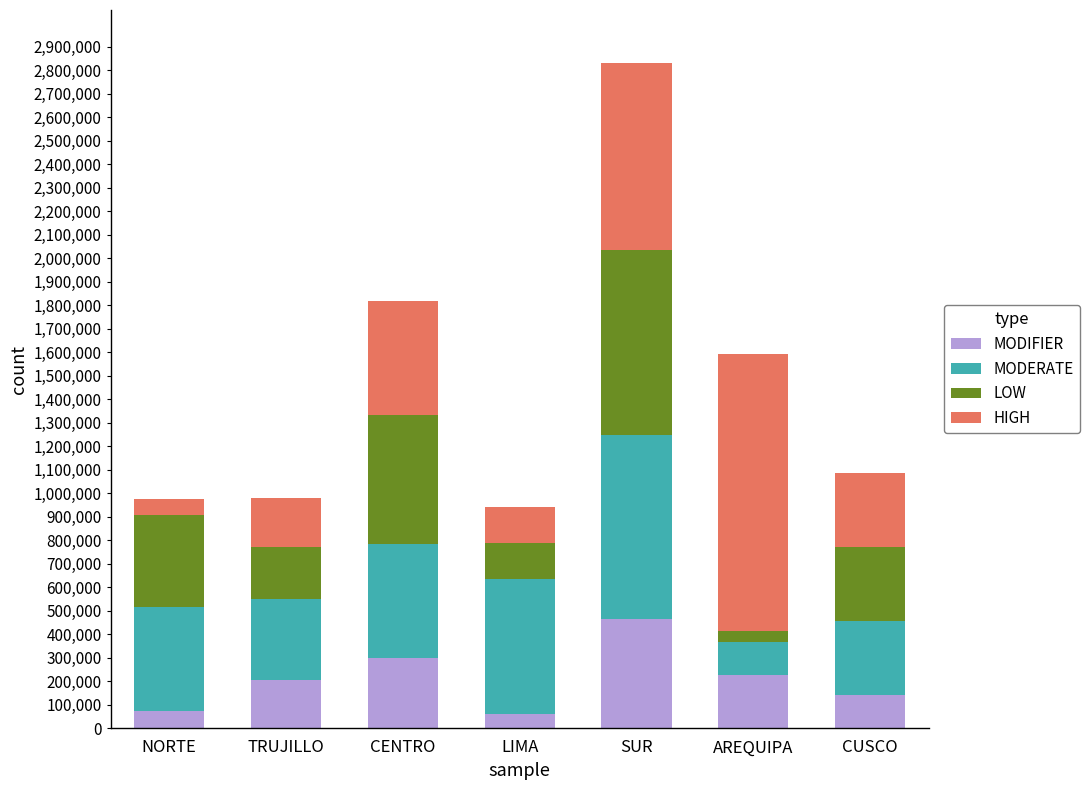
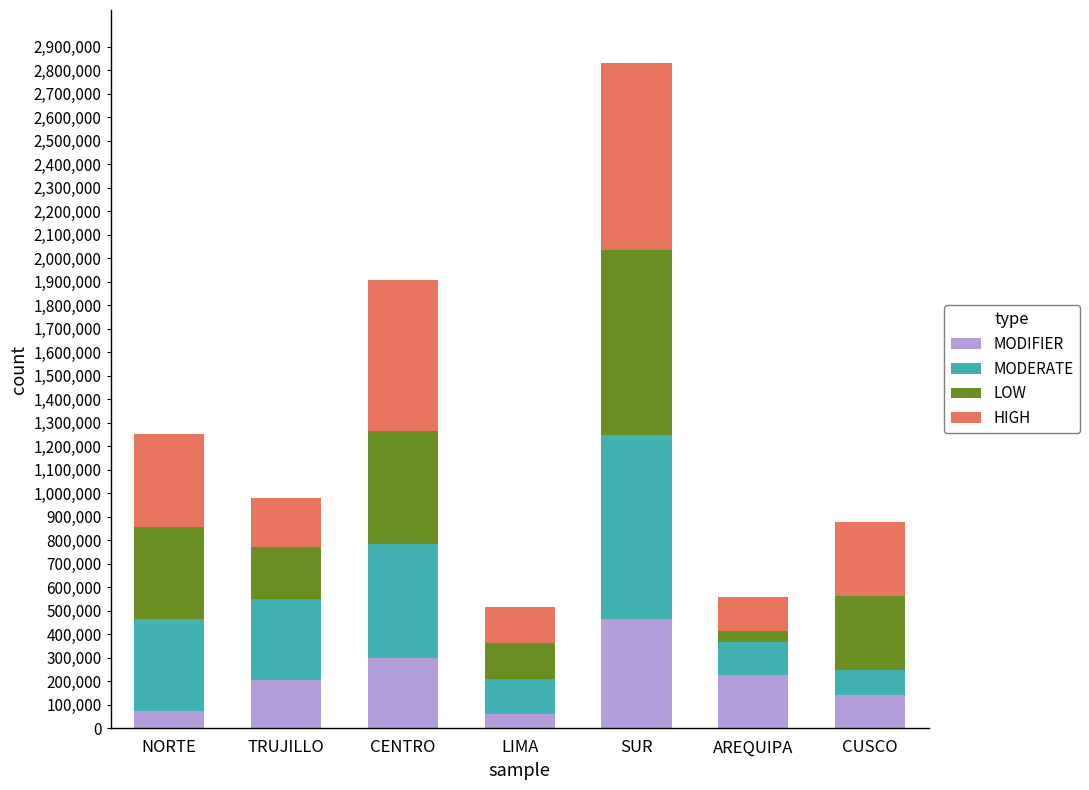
  {
    "MODIFIER": {
      "NORTE": "70,000",
      "TRUJILLO": "200,000",
      "CENTRO": "300,000",
      "LIMA": "60,000",
      "SUR": "470,000",
      "AREQUIPA": "230,000",
      "CUSCO": "140,000"
    },
    "MODERATE": {
-     "NORTE": "440,000",
+     "NORTE": "390,000",
      "TRUJILLO": "340,000",
      "CENTRO": "480,000",
-     "LIMA": "580,000",
+     "LIMA": "150,000",
      "SUR": "780,000",
      "AREQUIPA": "140,000",
-     "CUSCO": "310,000"
+     "CUSCO": "110,000"
    },
    "LOW": {
      "NORTE": "390,000",
      "TRUJILLO": "220,000",
-     "CENTRO": "550,000",
+     "CENTRO": "480,000",
      "LIMA": "150,000",
      "SUR": "790,000",
      "AREQUIPA": "50,000",
      "CUSCO": "310,000"
    },
    "HIGH": {
-     "NORTE": "60,000",
+     "NORTE": "400,000",
      "TRUJILLO": "210,000",
-     "CENTRO": "480,000",
+     "CENTRO": "640,000",
      "LIMA": "150,000",
      "SUR": "790,000",
-     "AREQUIPA": "1,180,000",
+     "AREQUIPA": "140,000",
      "CUSCO": "320,000"
    }
  }
